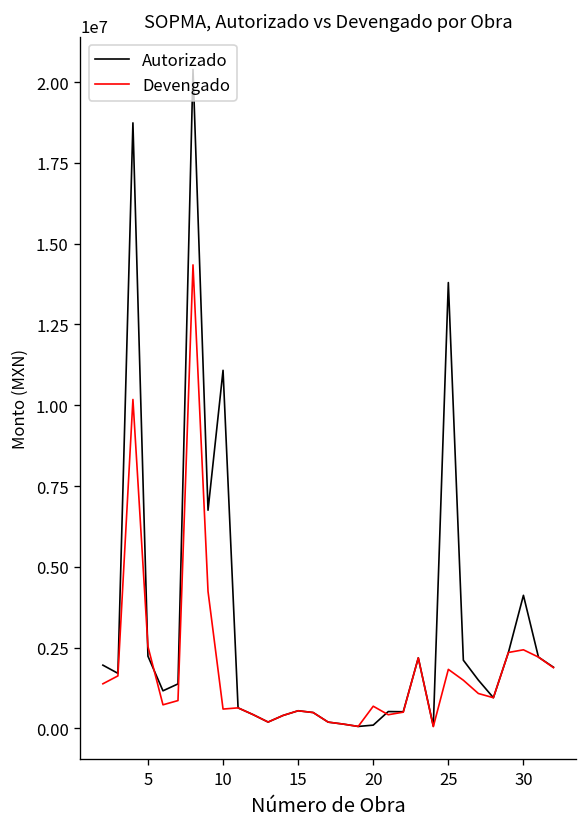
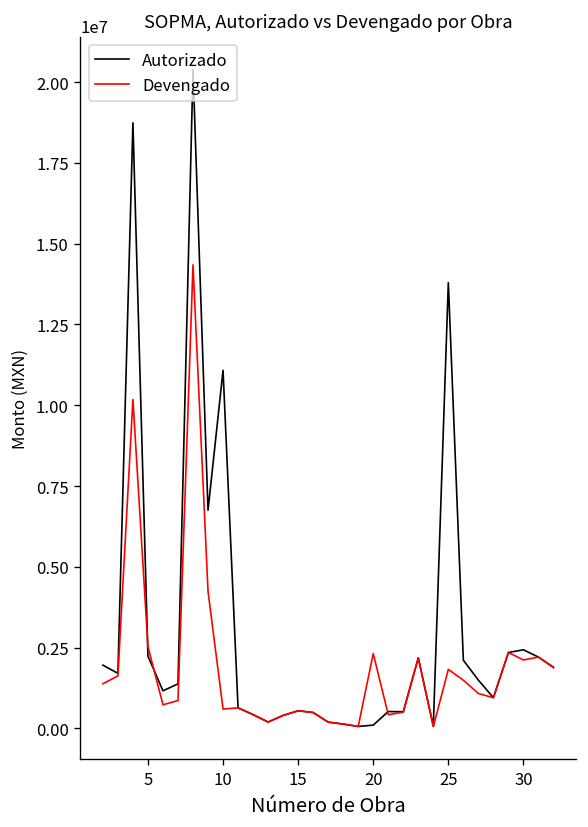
  {
    "Autorizado": {
      "5": 2200000,
      "10": 11100000,
      "20": 100000,
      "25": 13800000,
-     "30": 4100000
+     "30": 2400000
    },
    "Devengado": {
      "5": 2500000,
      "10": 600000,
-     "20": 700000,
+     "20": 2300000,
      "25": 1800000,
-     "30": 2400000
+     "30": 2100000
    }
  }
